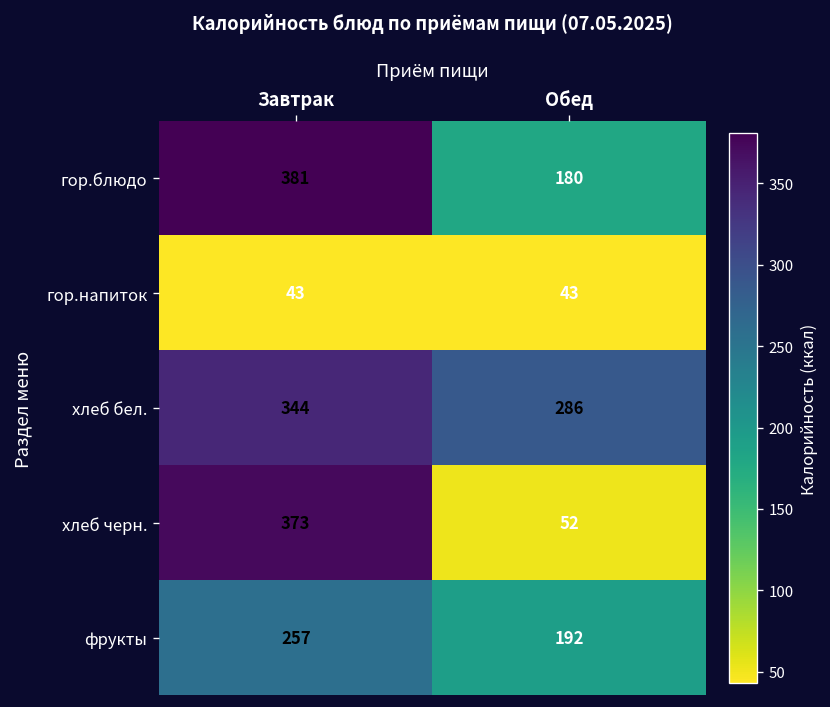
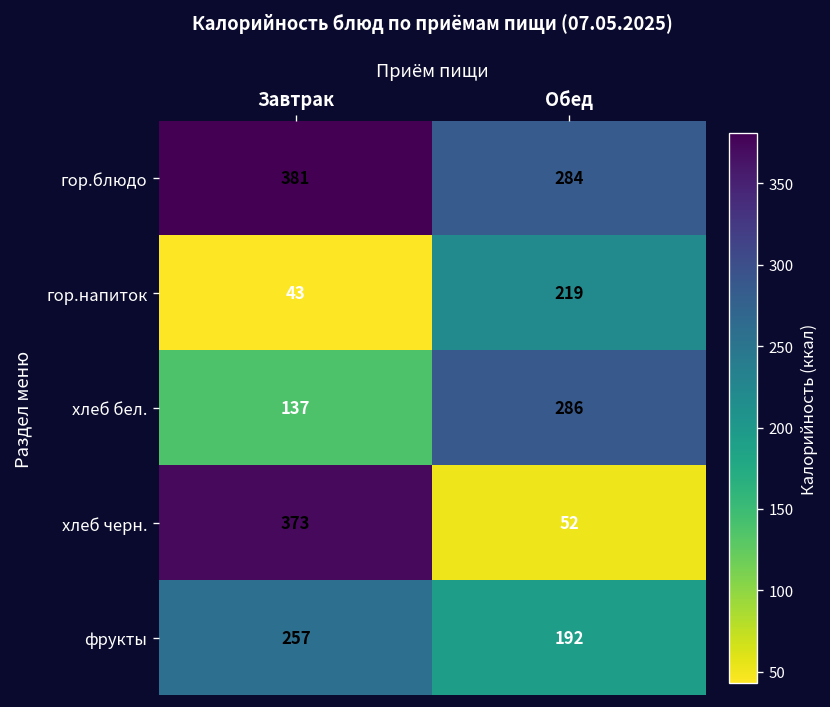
  {
    "гор.блюдо": {
      "Завтрак": 381,
-     "Обед": 180
+     "Обед": 284
    },
    "гор.напиток": {
      "Завтрак": 43,
-     "Обед": 43
+     "Обед": 219
    },
    "хлеб бел.": {
-     "Завтрак": 344,
+     "Завтрак": 137,
      "Обед": 286
    },
    "хлеб черн.": {
      "Завтрак": 373,
      "Обед": 52
    },
    "фрукты": {
      "Завтрак": 257,
      "Обед": 192
    }
  }
